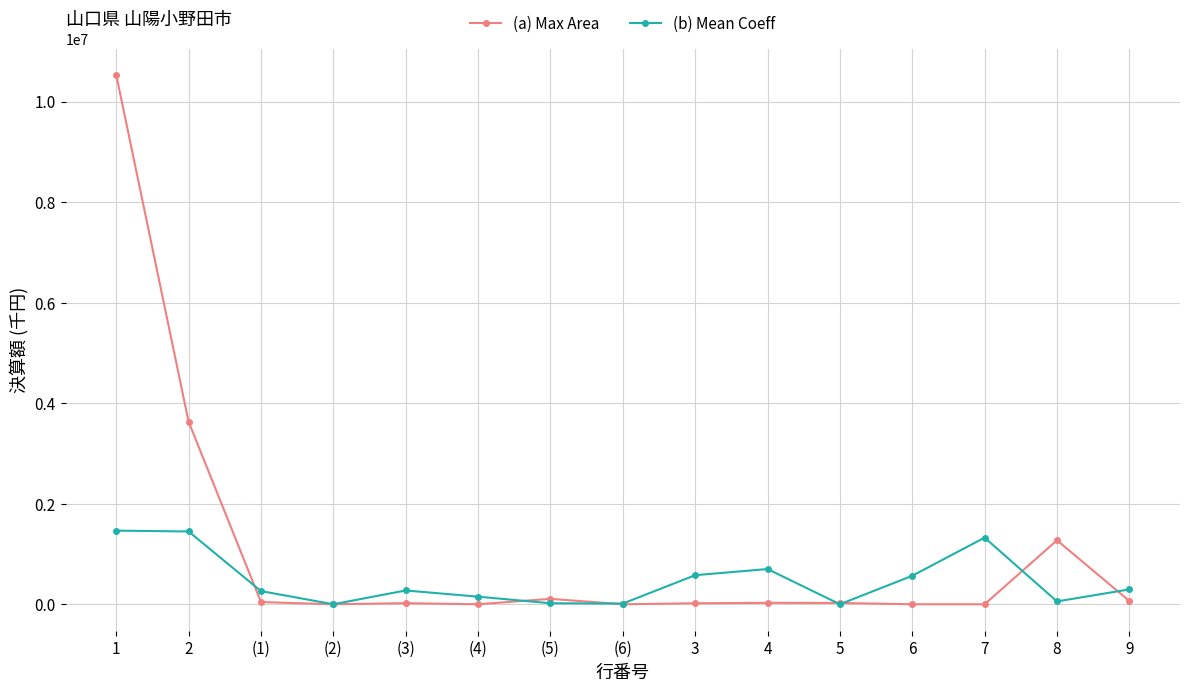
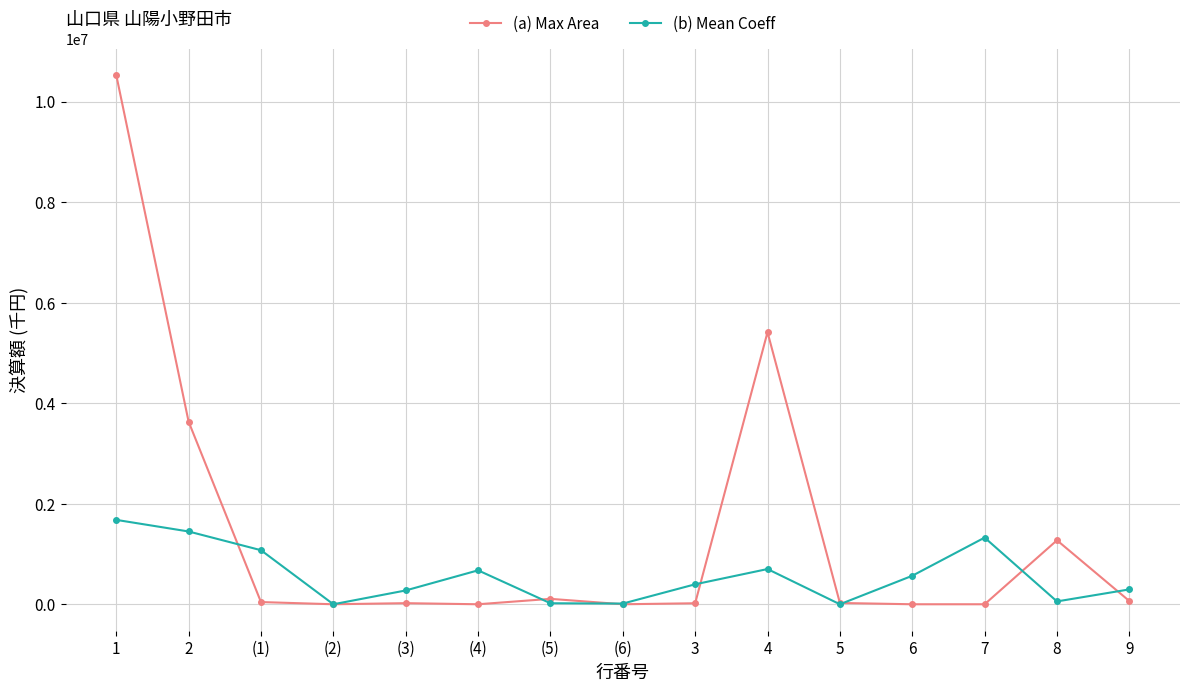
  {
    "(a) Max Area": {
      "1": 10500000,
      "2": 3600000,
      "(1)": 0,
      "(3)": 0,
      "(4)": 0,
      "(5)": 100000,
      "3": 0,
-     "4": 0,
+     "4": 5400000,
      "6": 0,
      "7": 0,
      "8": 1300000,
      "9": 100000
    },
    "(b) Mean Coeff": {
-     "1": 1500000,
+     "1": 1700000,
      "2": 1400000,
-     "(1)": 300000,
+     "(1)": 1100000,
      "(3)": 300000,
-     "(4)": 200000,
+     "(4)": 700000,
      "(5)": 0,
-     "3": 600000,
+     "3": 400000,
      "4": 700000,
      "6": 600000,
      "7": 1300000,
      "8": 100000,
      "9": 300000
    }
  }
